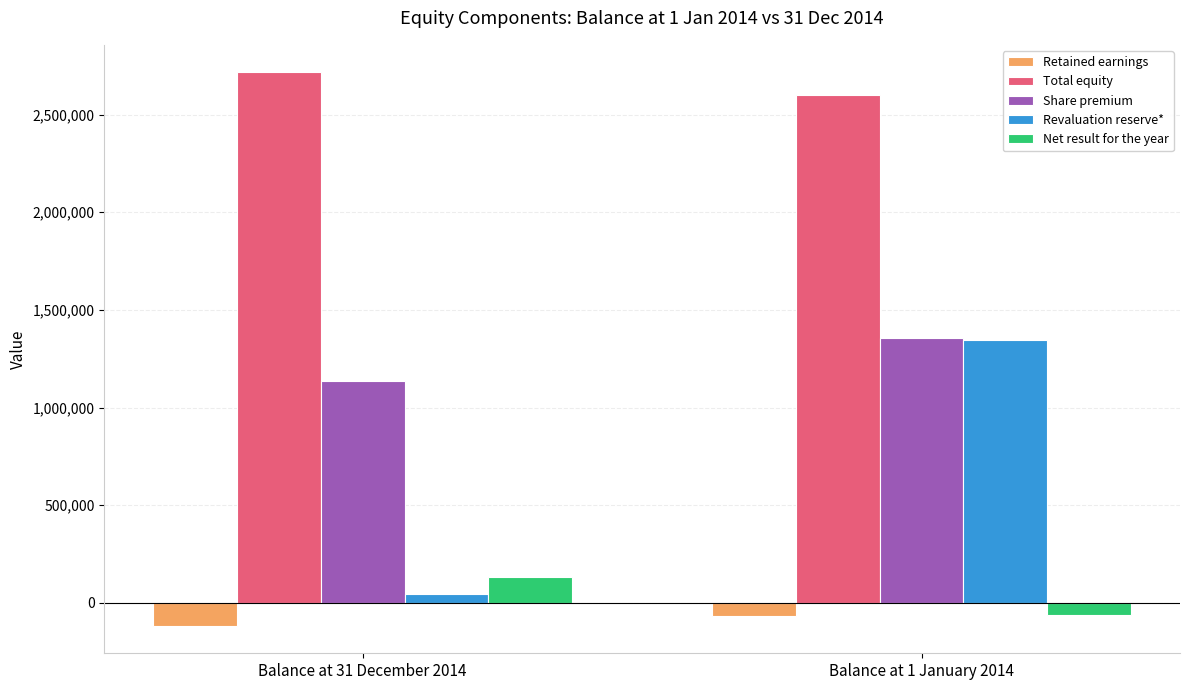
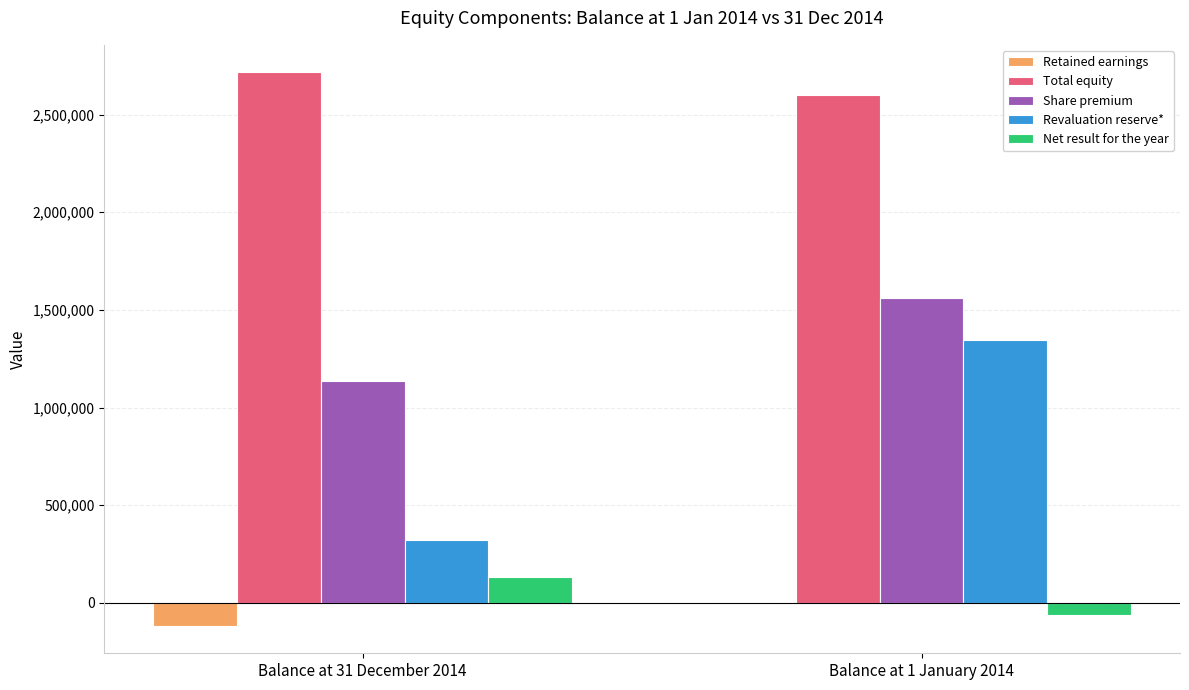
  {
    "Retained earnings": {
      "Balance at 31 December 2014": "-120,000",
-     "Balance at 1 January 2014": "-60,000"
+     "Balance at 1 January 2014": "0"
    },
    "Total equity": {
      "Balance at 31 December 2014": "2,720,000",
      "Balance at 1 January 2014": "2,600,000"
    },
    "Share premium": {
      "Balance at 31 December 2014": "1,130,000",
-     "Balance at 1 January 2014": "1,360,000"
+     "Balance at 1 January 2014": "1,560,000"
    },
    "Revaluation reserve*": {
-     "Balance at 31 December 2014": "40,000",
+     "Balance at 31 December 2014": "320,000",
      "Balance at 1 January 2014": "1,350,000"
    },
    "Net result for the year": {
      "Balance at 31 December 2014": "130,000",
      "Balance at 1 January 2014": "-60,000"
    }
  }
